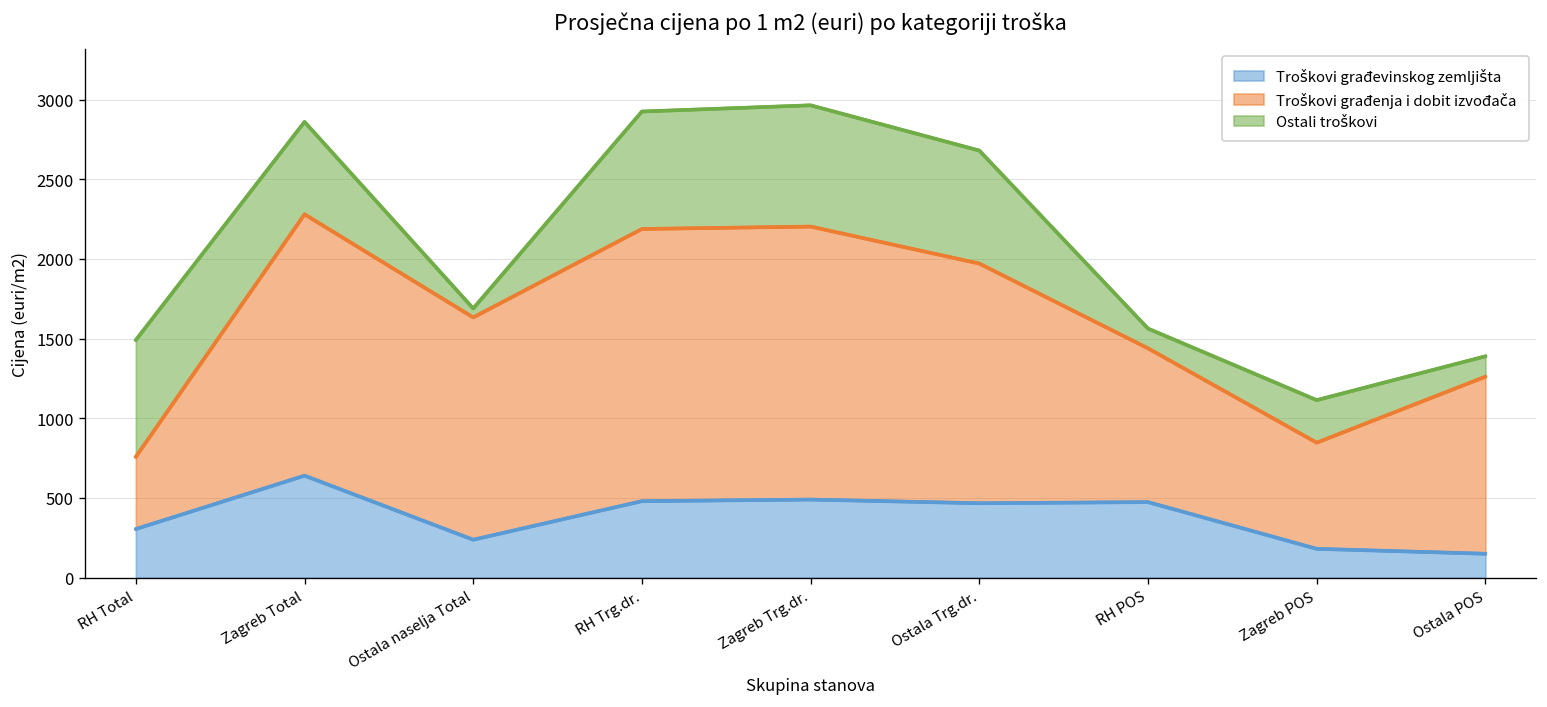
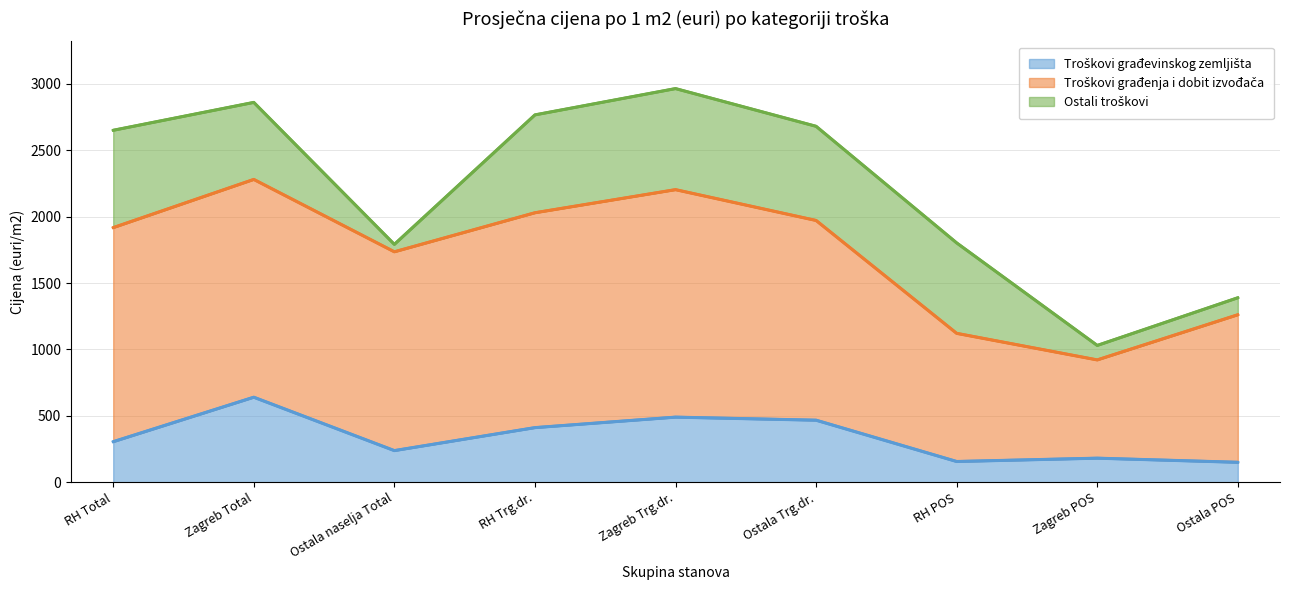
  {
    "Troškovi građevinskog zemljišta": {
      "RH Total": 310,
      "Zagreb Total": 640,
      "Ostala naselja Total": 240,
-     "RH Trg.dr.": 480,
+     "RH Trg.dr.": 410,
      "Zagreb Trg.dr.": 490,
      "Ostala Trg.dr.": 470,
-     "RH POS": 470,
+     "RH POS": 160,
      "Zagreb POS": 180,
      "Ostala POS": 150
    },
    "Troškovi građenja i dobit izvođača": {
-     "RH Total": 450,
+     "RH Total": 1610,
      "Zagreb Total": 1640,
-     "Ostala naselja Total": 1400,
-     "RH Trg.dr.": 1710,
+     "Ostala naselja Total": 1500,
+     "RH Trg.dr.": 1620,
      "Zagreb Trg.dr.": 1710,
      "Ostala Trg.dr.": 1500,
      "RH POS": 970,
-     "Zagreb POS": 670,
+     "Zagreb POS": 740,
      "Ostala POS": 1110
    },
    "Ostali troškovi": {
      "RH Total": 730,
      "Zagreb Total": 580,
      "Ostala naselja Total": 60,
      "RH Trg.dr.": 740,
      "Zagreb Trg.dr.": 760,
      "Ostala Trg.dr.": 710,
-     "RH POS": 120,
-     "Zagreb POS": 270,
+     "RH POS": 680,
+     "Zagreb POS": 110,
      "Ostala POS": 130
    }
  }
